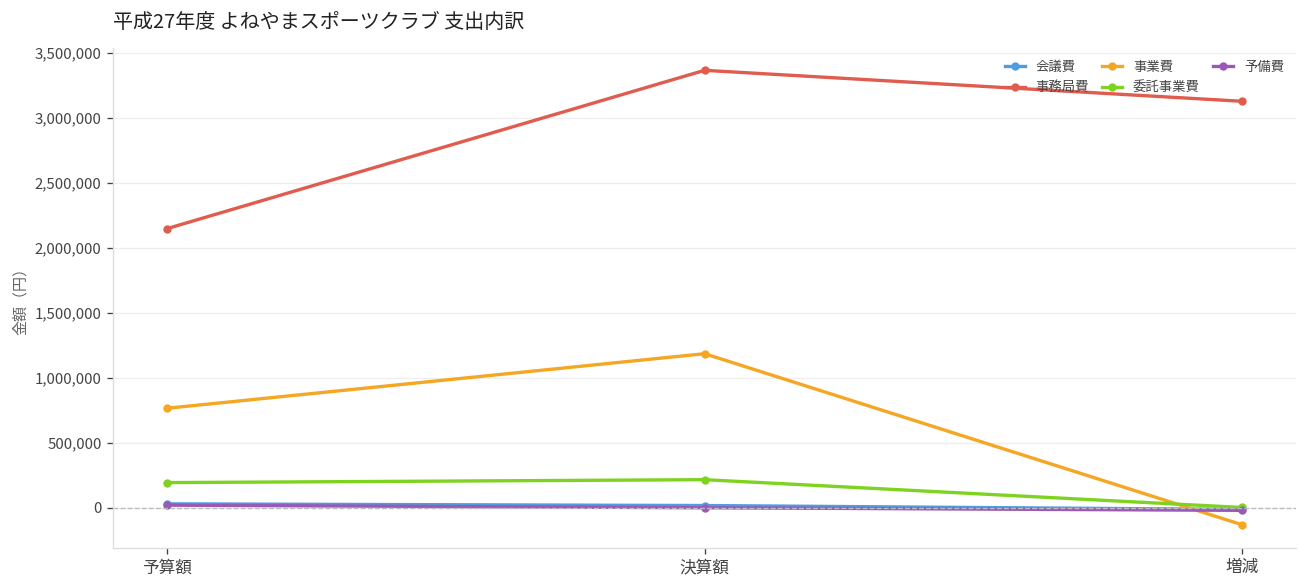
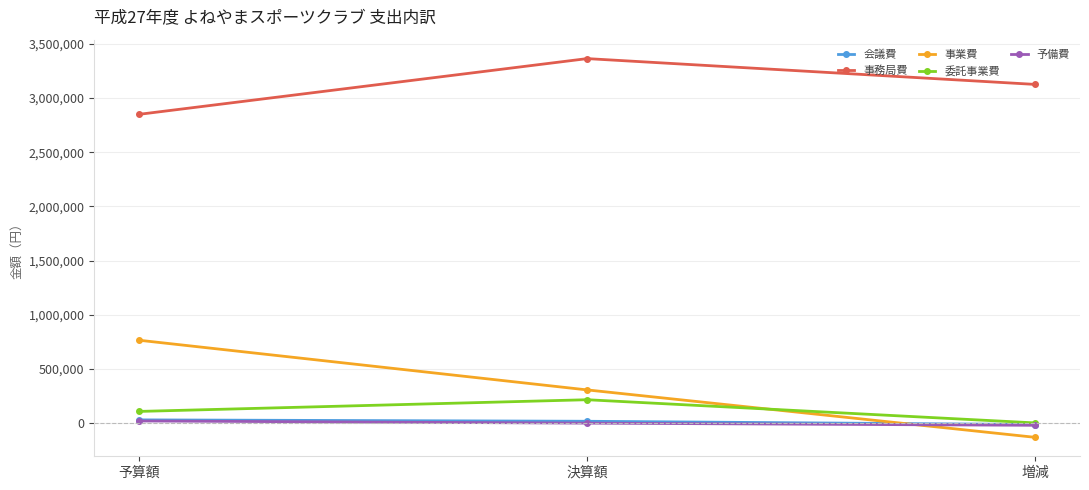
  {
    "事務局費": {
-     "予算額": "2,150,000",
+     "予算額": "2,850,000",
      "決算額": "3,360,000",
      "増減": "3,130,000"
    },
    "事業費": {
      "予算額": "770,000",
-     "決算額": "1,180,000",
+     "決算額": "310,000",
      "増減": "-130,000"
    },
    "委託事業費": {
-     "予算額": "190,000",
+     "予算額": "110,000",
      "決算額": "220,000"
    }
  }
